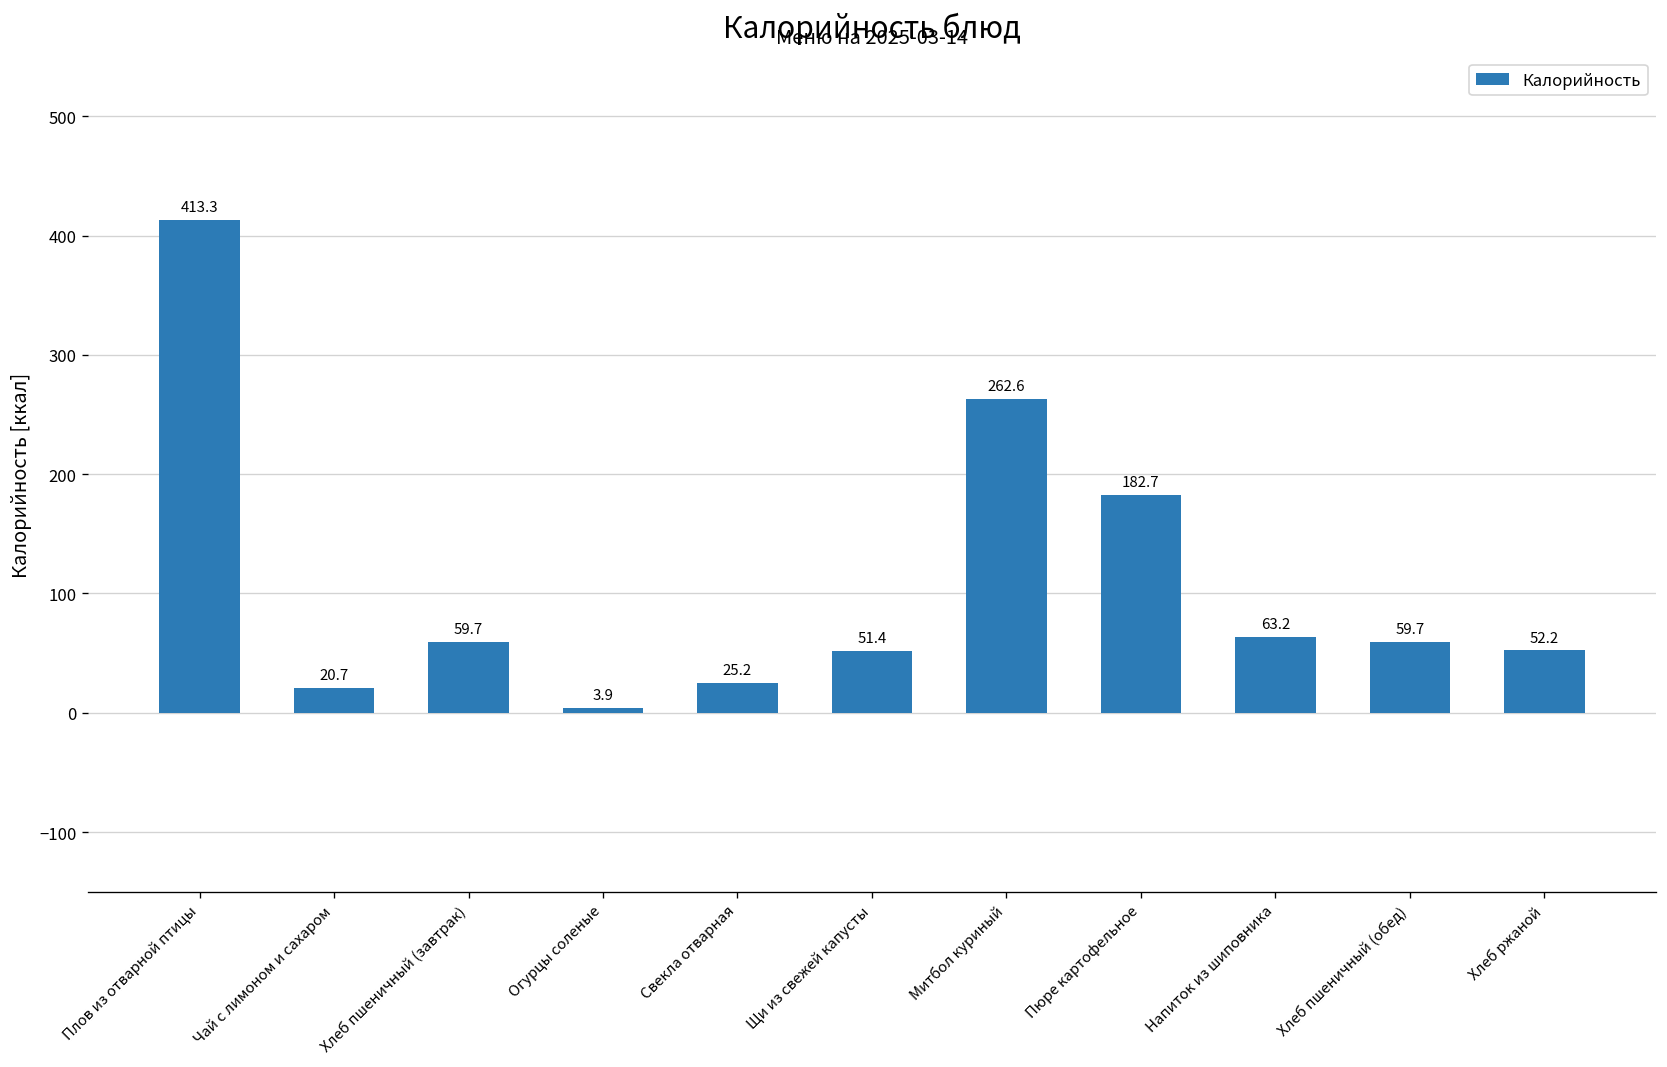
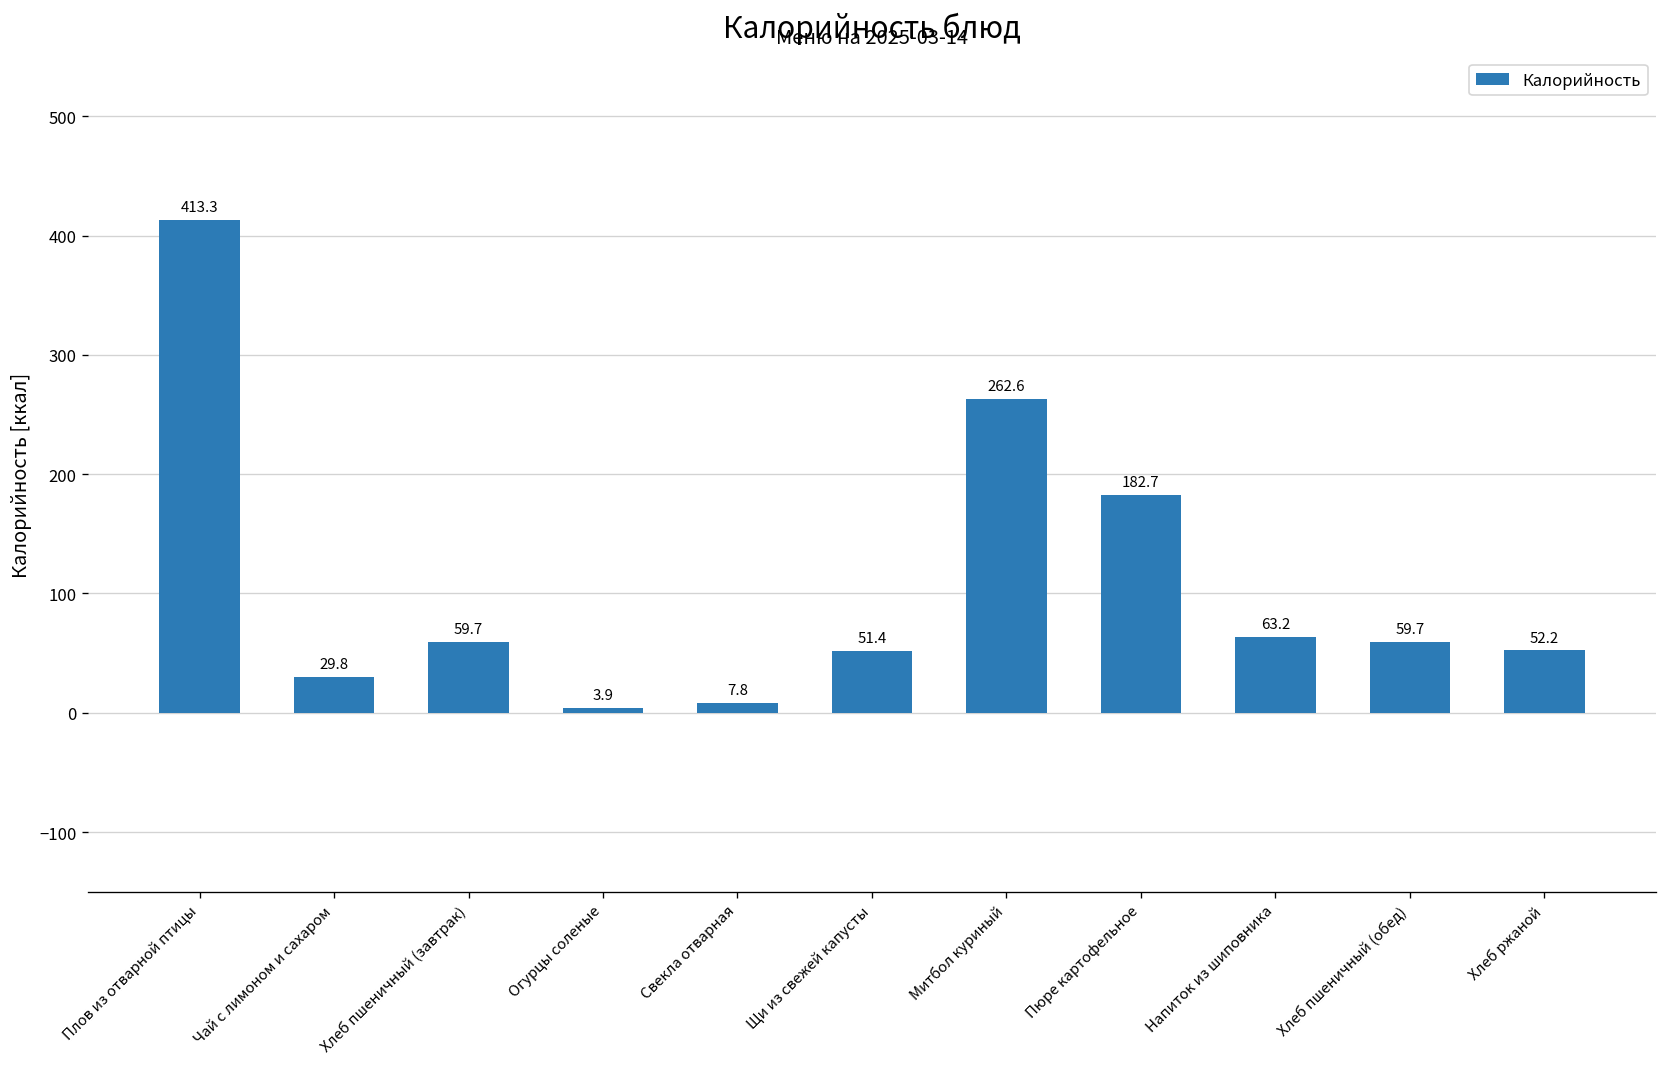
  {
    "Плов из отварной птицы": 413.3,
-   "Чай с лимоном и сахаром": 20.7,
+   "Чай с лимоном и сахаром": 29.8,
    "Хлеб пшеничный (завтрак)": 59.7,
    "Огурцы соленые": 3.9,
-   "Свекла отварная": 25.2,
+   "Свекла отварная": 7.8,
    "Щи из свежей капусты": 51.4,
    "Митбол куриный": 262.6,
    "Пюре картофельное": 182.7,
    "Напиток из шиповника": 63.2,
    "Хлеб пшеничный (обед)": 59.7,
    "Хлеб ржаной": 52.2
  }
